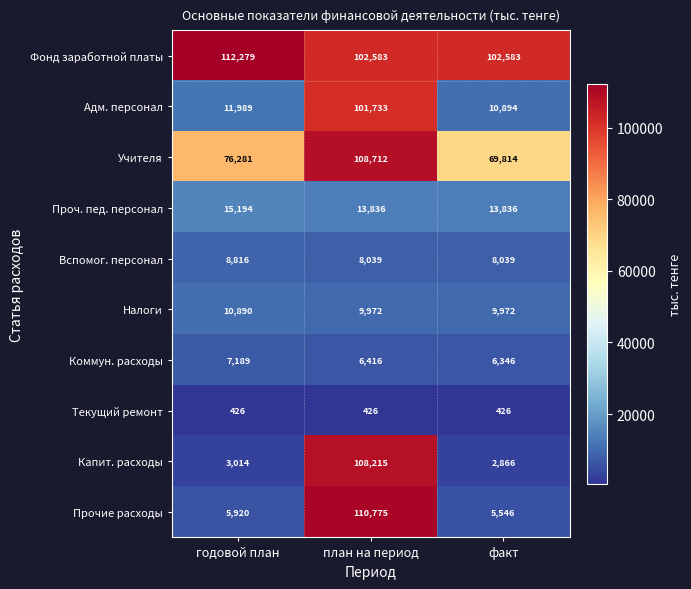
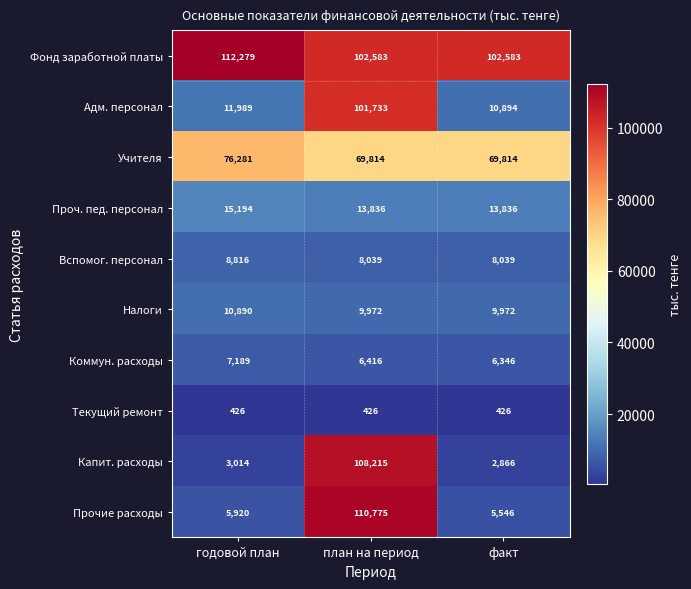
  {
    "Фонд заработной платы": {
      "годовой план": "112,279",
      "план на период": "102,583",
      "факт": "102,583"
    },
    "Адм. персонал": {
      "годовой план": "11,989",
      "план на период": "101,733",
      "факт": "10,894"
    },
    "Учителя": {
      "годовой план": "76,281",
-     "план на период": "108,712",
+     "план на период": "69,814",
      "факт": "69,814"
    },
    "Проч. пед. персонал": {
      "годовой план": "15,194",
      "план на период": "13,836",
      "факт": "13,836"
    },
    "Вспомог. персонал": {
      "годовой план": "8,816",
      "план на период": "8,039",
      "факт": "8,039"
    },
    "Налоги": {
      "годовой план": "10,890",
      "план на период": "9,972",
      "факт": "9,972"
    },
    "Коммун. расходы": {
      "годовой план": "7,189",
      "план на период": "6,416",
      "факт": "6,346"
    },
    "Текущий ремонт": {
      "годовой план": "426",
      "план на период": "426",
      "факт": "426"
    },
    "Капит. расходы": {
      "годовой план": "3,014",
      "план на период": "108,215",
      "факт": "2,866"
    },
    "Прочие расходы": {
      "годовой план": "5,920",
      "план на период": "110,775",
      "факт": "5,546"
    }
  }
